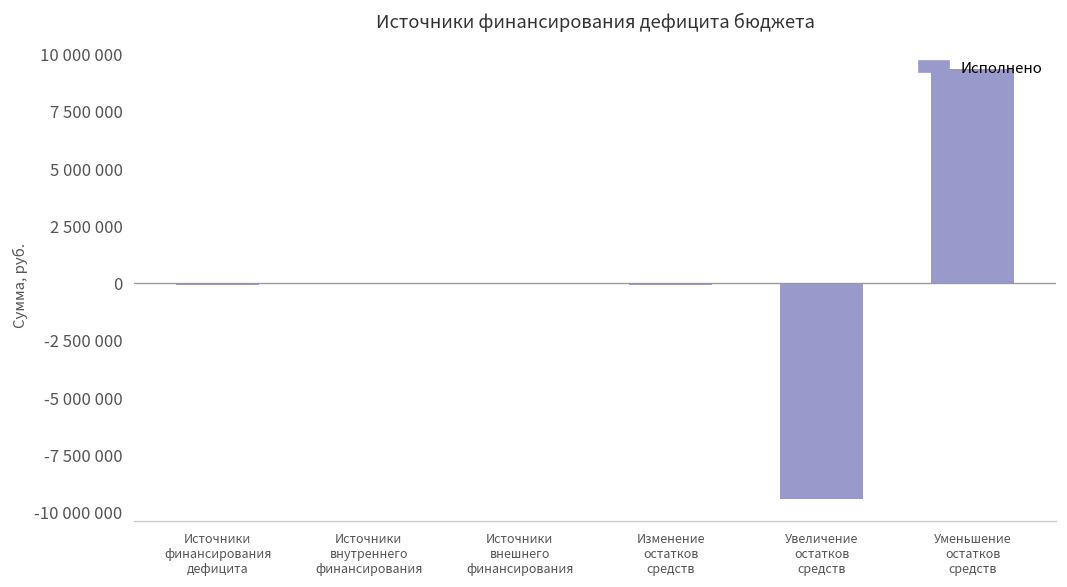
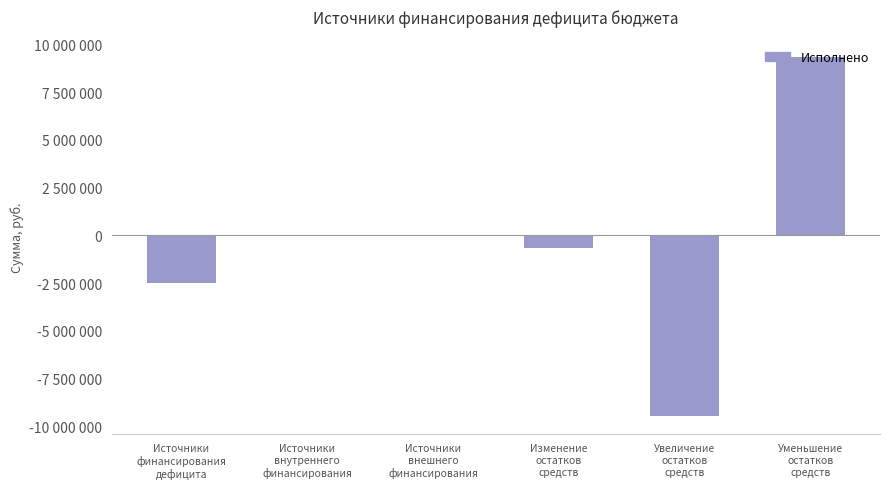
  {
-   "Источники финансирования дефицита": -100000,
+   "Источники финансирования дефицита": -2500000,
    "Источники внутреннего финансирования": 0,
    "Источники внешнего финансирования": 0,
-   "Изменение остатков средств": -100000,
+   "Изменение остатков средств": -700000,
    "Увеличение остатков средств": -9400000,
    "Уменьшение остатков средств": 9300000
  }
